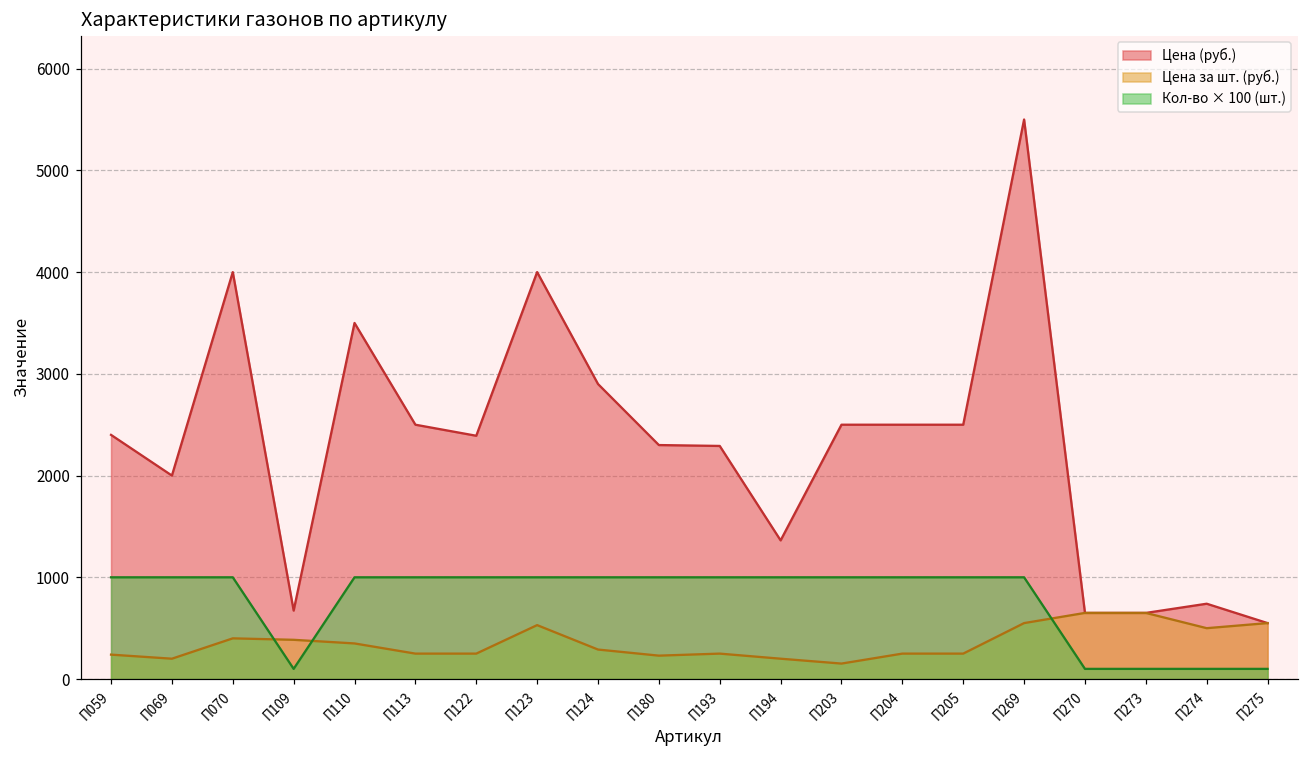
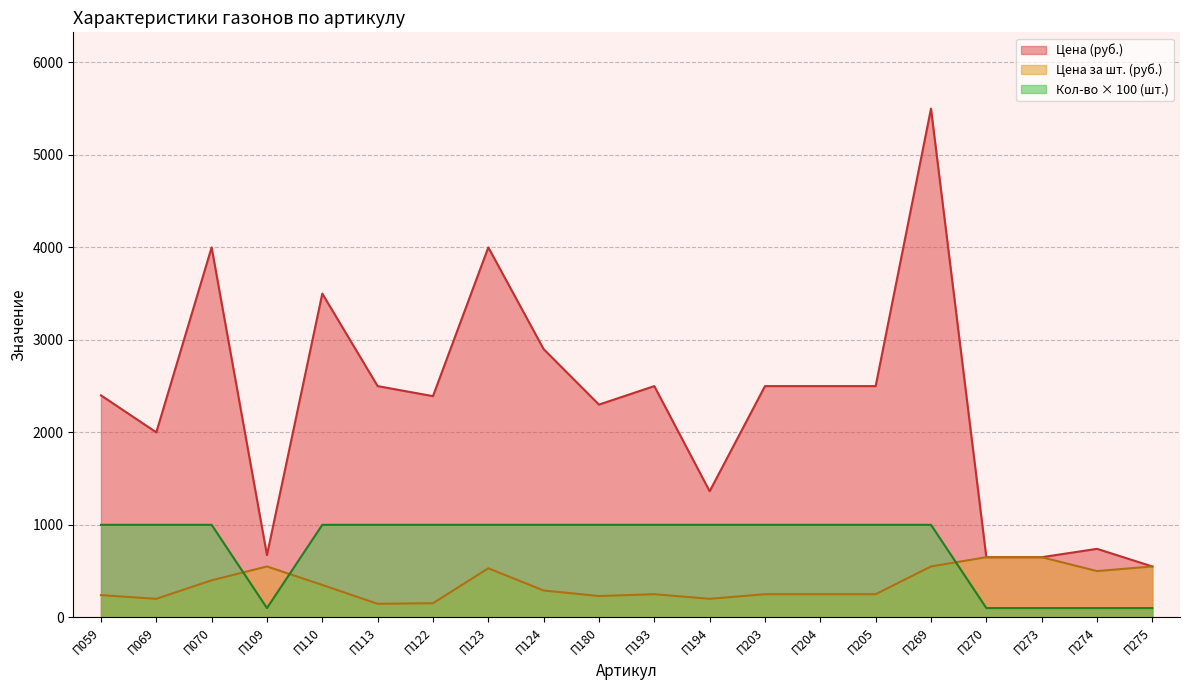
  {
    "Цена (руб.)": {
      "П059": 2400,
      "П069": 2000,
      "П070": 4000,
      "П109": 700,
      "П110": 3500,
      "П113": 2500,
      "П122": 2400,
      "П123": 4000,
      "П124": 2900,
      "П180": 2300,
-     "П193": 2300,
+     "П193": 2500,
      "П194": 1400,
      "П203": 2500,
      "П204": 2500,
      "П205": 2500,
      "П269": 5500,
      "П274": 700
    },
    "Цена за шт. (руб.)": {
      "П059": 200,
      "П069": 200,
      "П070": 400,
-     "П109": 400,
+     "П109": 600,
      "П110": 400,
-     "П113": 300,
-     "П122": 300,
+     "П113": 100,
+     "П122": 200,
      "П123": 500,
      "П124": 300,
      "П180": 200,
      "П193": 300,
      "П194": 200,
-     "П203": 200,
+     "П203": 300,
      "П204": 300,
      "П205": 300,
      "П269": 600,
      "П274": 500
    },
    "Кол-во × 100 (шт.)": {
      "П059": 1000,
      "П069": 1000,
      "П070": 1000,
      "П109": 100,
      "П110": 1000,
      "П113": 1000,
      "П122": 1000,
      "П123": 1000,
      "П124": 1000,
      "П180": 1000,
      "П193": 1000,
      "П194": 1000,
      "П203": 1000,
      "П204": 1000,
      "П205": 1000,
      "П269": 1000,
      "П270": 100,
      "П273": 100,
      "П274": 100,
      "П275": 100
    }
  }
